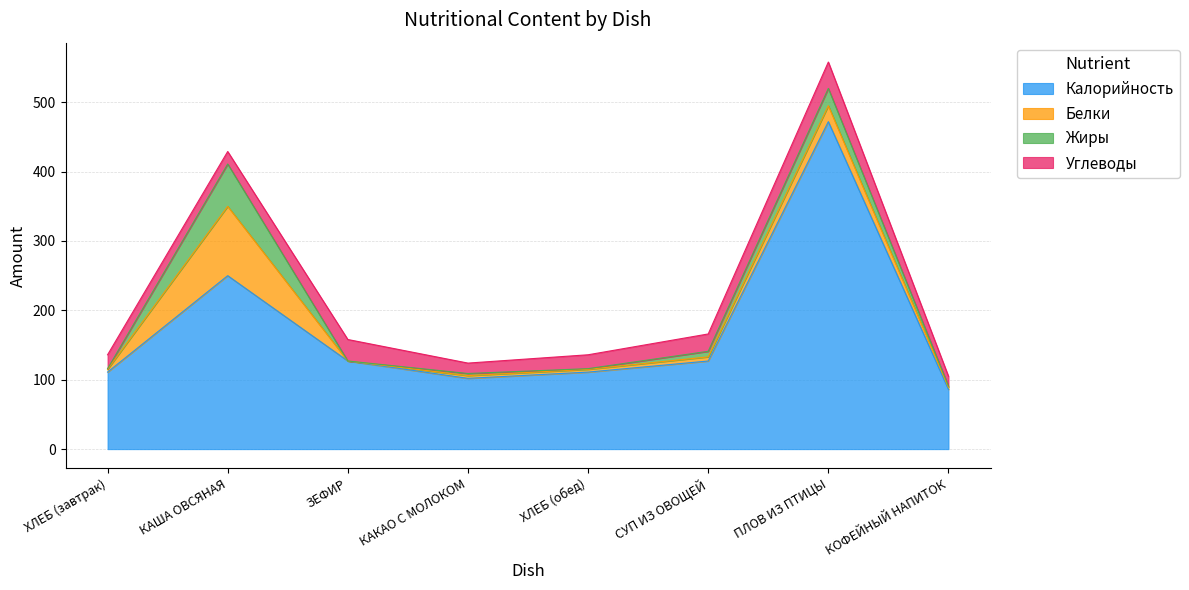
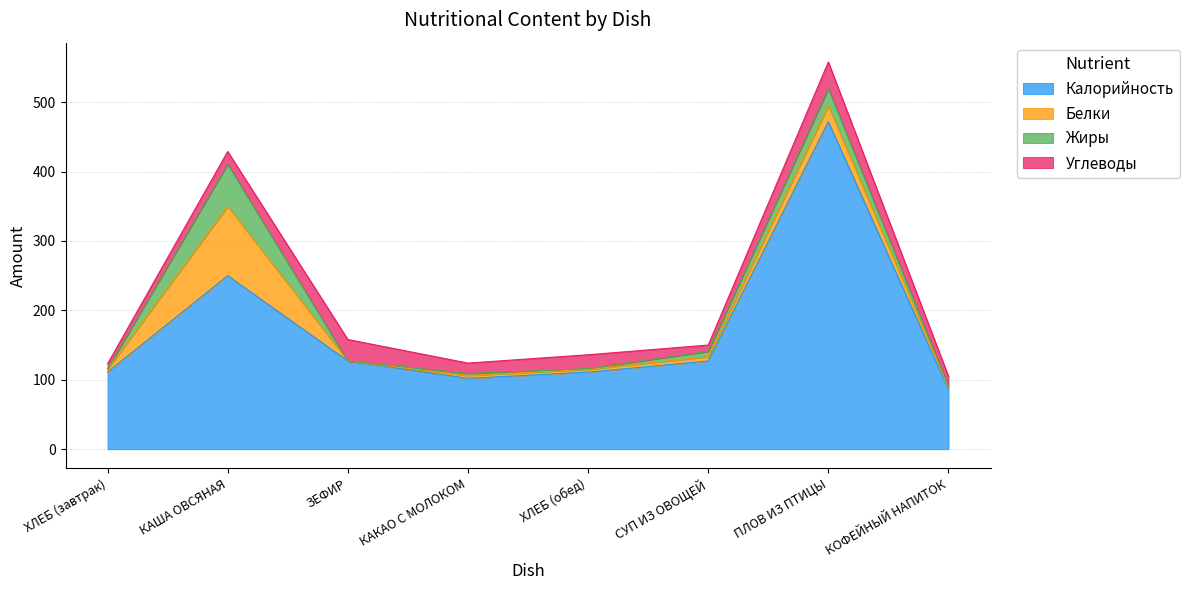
  {
    "Калорийность": {
      "ХЛЕБ (завтрак)": 110,
      "КАША ОВСЯНАЯ": 250,
      "КАКАО С МОЛОКОМ": 100,
      "ХЛЕБ (обед)": 110,
      "СУП ИЗ ОВОЩЕЙ": 130,
      "ПЛОВ ИЗ ПТИЦЫ": 470
    },
    "Белки": {
      "КАША ОВСЯНАЯ": 100,
      "СУП ИЗ ОВОЩЕЙ": 10,
      "ПЛОВ ИЗ ПТИЦЫ": 20
    },
    "Жиры": {
      "КАША ОВСЯНАЯ": 60,
      "СУП ИЗ ОВОЩЕЙ": 10,
      "ПЛОВ ИЗ ПТИЦЫ": 30
    },
    "Углеводы": {
-     "ХЛЕБ (завтрак)": 20,
+     "ХЛЕБ (завтрак)": 10,
      "КАША ОВСЯНАЯ": 20,
      "ЗЕФИР": 30,
      "КАКАО С МОЛОКОМ": 20,
      "ХЛЕБ (обед)": 20,
-     "СУП ИЗ ОВОЩЕЙ": 30,
+     "СУП ИЗ ОВОЩЕЙ": 10,
      "ПЛОВ ИЗ ПТИЦЫ": 40,
      "КОФЕЙНЫЙ НАПИТОК": 10
    }
  }
